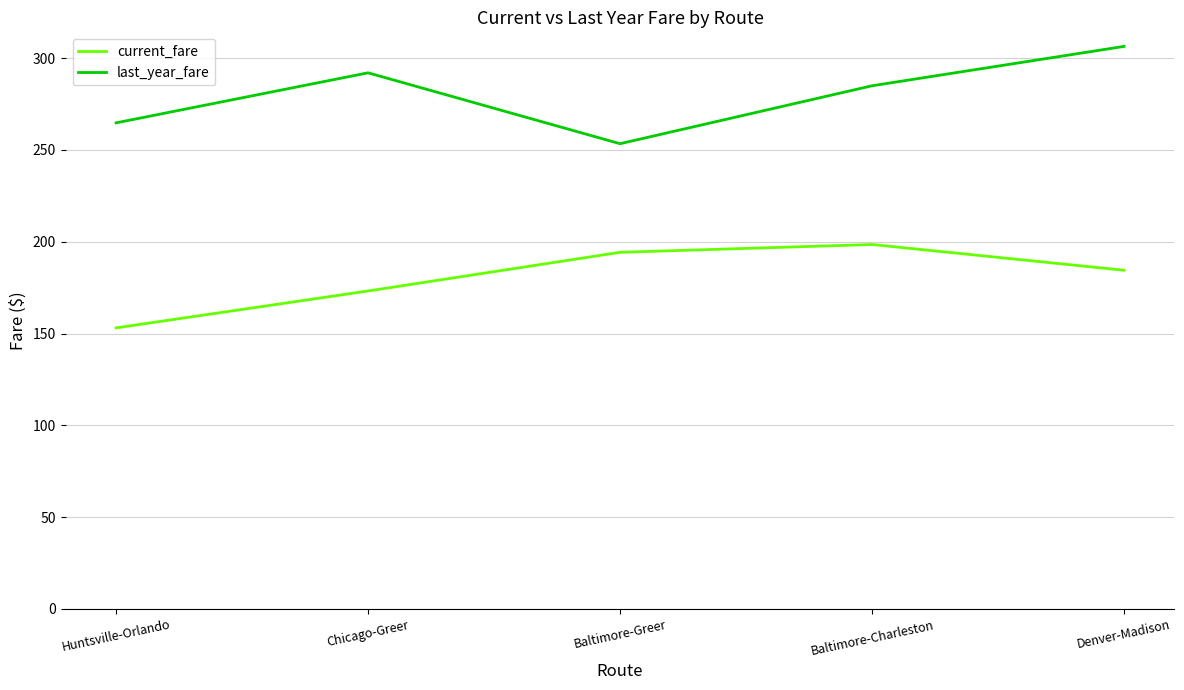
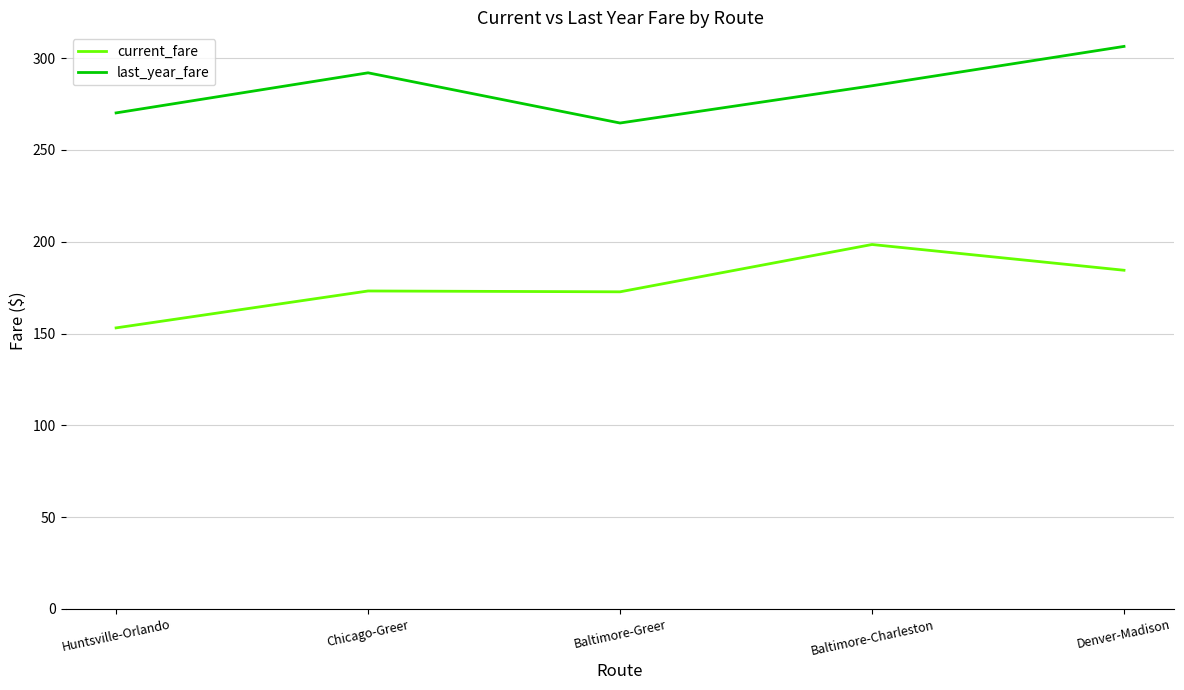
  {
    "current_fare": {
      "Huntsville-Orlando": 153,
      "Chicago-Greer": 173,
-     "Baltimore-Greer": 194,
+     "Baltimore-Greer": 173,
      "Baltimore-Charleston": 198,
      "Denver-Madison": 184
    },
    "last_year_fare": {
-     "Huntsville-Orlando": 265,
+     "Huntsville-Orlando": 270,
      "Chicago-Greer": 292,
-     "Baltimore-Greer": 253,
+     "Baltimore-Greer": 265,
      "Baltimore-Charleston": 285,
      "Denver-Madison": 306
    }
  }
